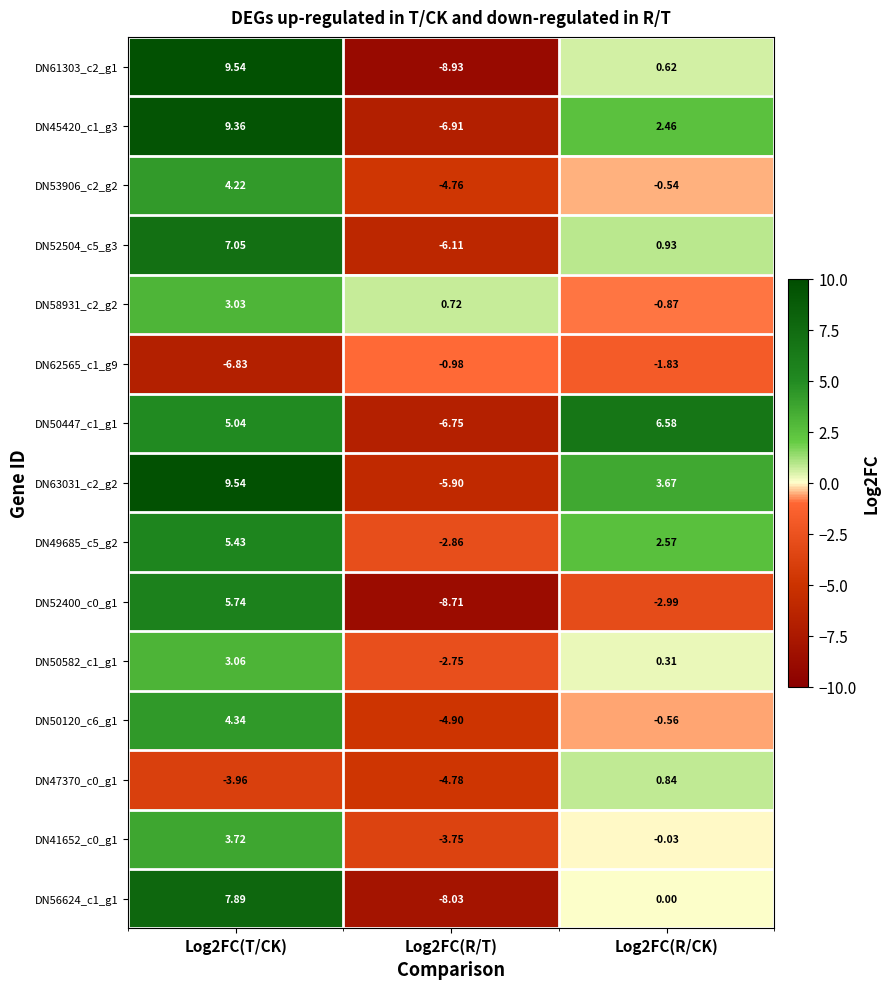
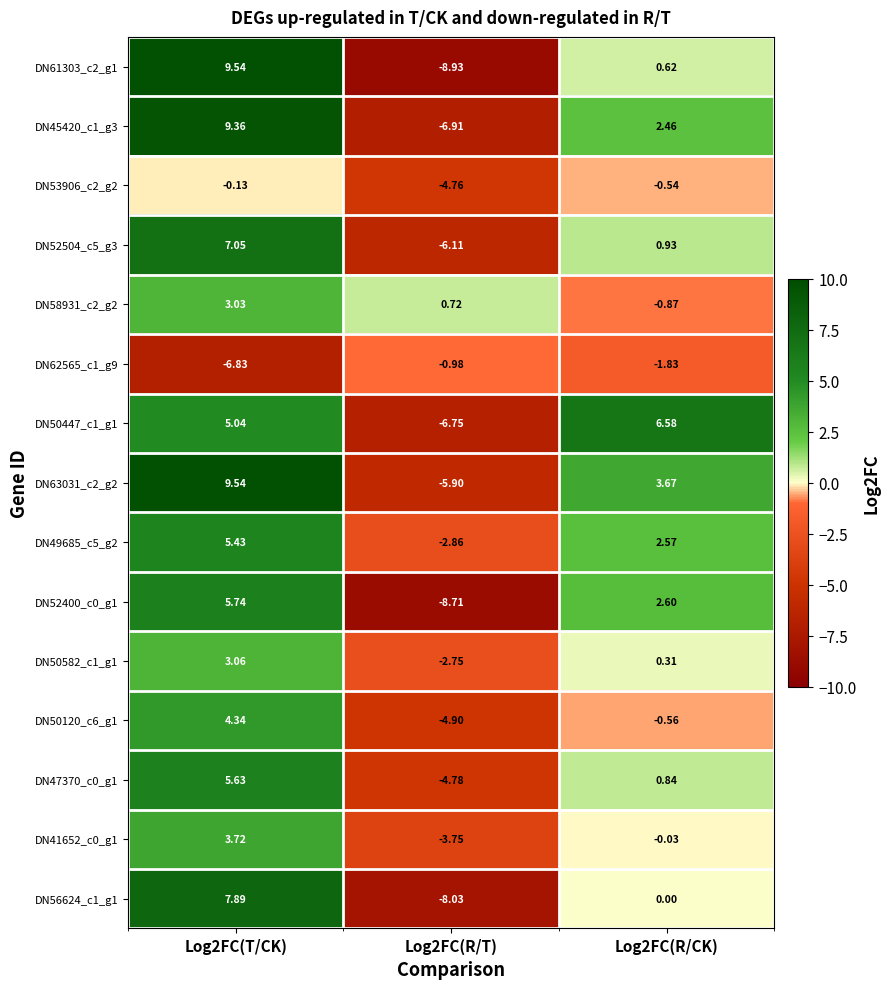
  {
    "DN61303_c2_g1": {
      "Log2FC(T/CK)": 9.54,
      "Log2FC(R/T)": -8.93,
      "Log2FC(R/CK)": 0.62
    },
    "DN45420_c1_g3": {
      "Log2FC(T/CK)": 9.36,
      "Log2FC(R/T)": -6.91,
      "Log2FC(R/CK)": 2.46
    },
    "DN53906_c2_g2": {
-     "Log2FC(T/CK)": 4.22,
+     "Log2FC(T/CK)": -0.13,
      "Log2FC(R/T)": -4.76,
      "Log2FC(R/CK)": -0.54
    },
    "DN52504_c5_g3": {
      "Log2FC(T/CK)": 7.05,
      "Log2FC(R/T)": -6.11,
      "Log2FC(R/CK)": 0.93
    },
    "DN58931_c2_g2": {
      "Log2FC(T/CK)": 3.03,
      "Log2FC(R/T)": 0.72,
      "Log2FC(R/CK)": -0.87
    },
    "DN62565_c1_g9": {
      "Log2FC(T/CK)": -6.83,
      "Log2FC(R/T)": -0.98,
      "Log2FC(R/CK)": -1.83
    },
    "DN50447_c1_g1": {
      "Log2FC(T/CK)": 5.04,
      "Log2FC(R/T)": -6.75,
      "Log2FC(R/CK)": 6.58
    },
    "DN63031_c2_g2": {
      "Log2FC(T/CK)": 9.54,
      "Log2FC(R/T)": -5.90,
      "Log2FC(R/CK)": 3.67
    },
    "DN49685_c5_g2": {
      "Log2FC(T/CK)": 5.43,
      "Log2FC(R/T)": -2.86,
      "Log2FC(R/CK)": 2.57
    },
    "DN52400_c0_g1": {
      "Log2FC(T/CK)": 5.74,
      "Log2FC(R/T)": -8.71,
-     "Log2FC(R/CK)": -2.99
+     "Log2FC(R/CK)": 2.60
    },
    "DN50582_c1_g1": {
      "Log2FC(T/CK)": 3.06,
      "Log2FC(R/T)": -2.75,
      "Log2FC(R/CK)": 0.31
    },
    "DN50120_c6_g1": {
      "Log2FC(T/CK)": 4.34,
      "Log2FC(R/T)": -4.90,
      "Log2FC(R/CK)": -0.56
    },
    "DN47370_c0_g1": {
-     "Log2FC(T/CK)": -3.96,
+     "Log2FC(T/CK)": 5.63,
      "Log2FC(R/T)": -4.78,
      "Log2FC(R/CK)": 0.84
    },
    "DN41652_c0_g1": {
      "Log2FC(T/CK)": 3.72,
      "Log2FC(R/T)": -3.75,
      "Log2FC(R/CK)": -0.03
    },
    "DN56624_c1_g1": {
      "Log2FC(T/CK)": 7.89,
      "Log2FC(R/T)": -8.03,
      "Log2FC(R/CK)": 0.00
    }
  }
